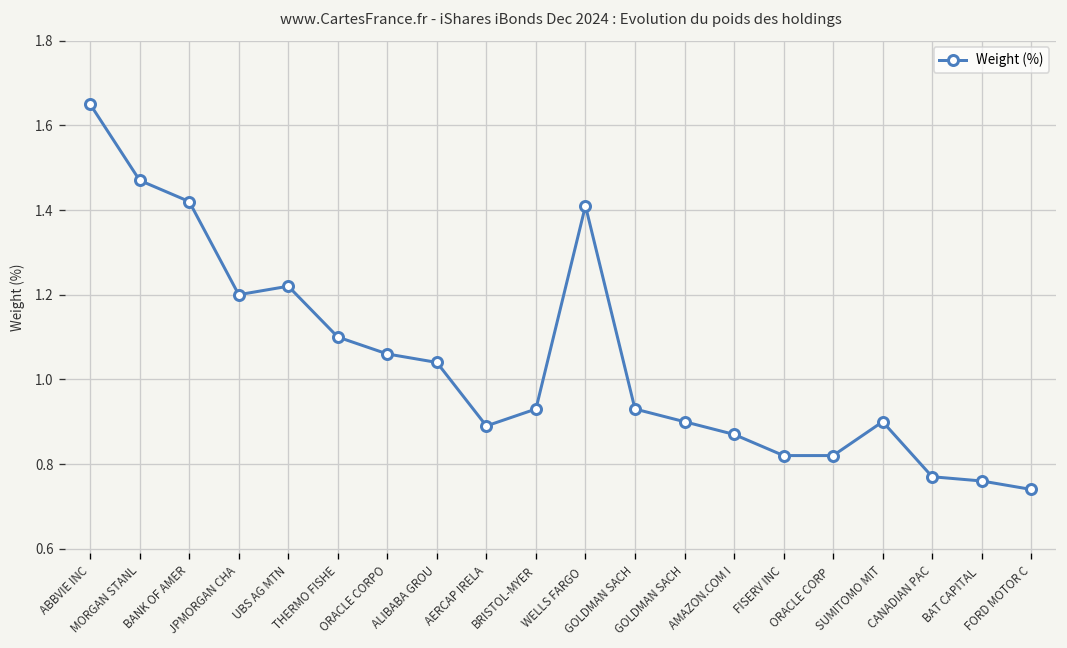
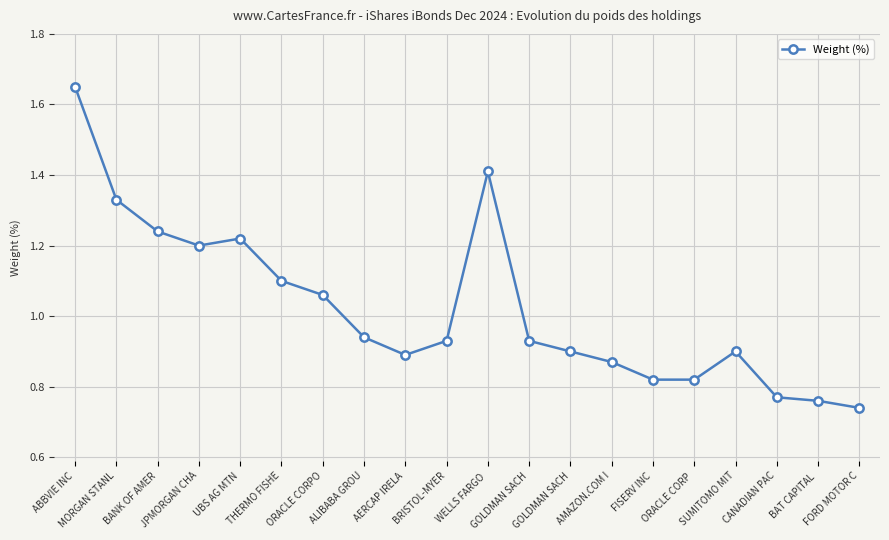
  {
    "ABBVIE INC": 1.65,
-   "MORGAN STANL": 1.47,
-   "BANK OF AMER": 1.42,
+   "MORGAN STANL": 1.33,
+   "BANK OF AMER": 1.24,
    "JPMORGAN CHA": 1.20,
    "UBS AG MTN": 1.22,
    "THERMO FISHE": 1.10,
    "ORACLE CORPO": 1.06,
-   "ALIBABA GROU": 1.04,
+   "ALIBABA GROU": 0.94,
    "AERCAP IRELA": 0.89,
    "BRISTOL-MYER": 0.93,
    "WELLS FARGO": 1.41,
    "AMAZON.COM I": 0.87,
    "FISERV INC": 0.82,
    "ORACLE CORP": 0.82,
    "SUMITOMO MIT": 0.90,
    "CANADIAN PAC": 0.77,
    "BAT CAPITAL": 0.76,
    "FORD MOTOR C": 0.74
  }
